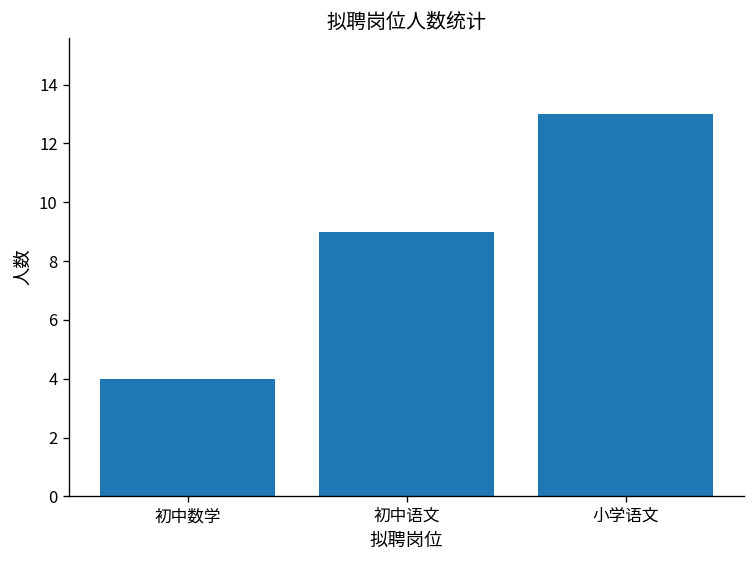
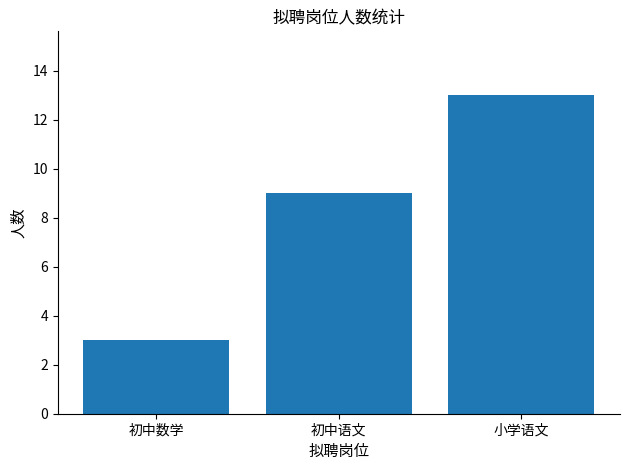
  {
-   "初中数学": 4,
+   "初中数学": 3,
    "初中语文": 9,
    "小学语文": 13
  }
